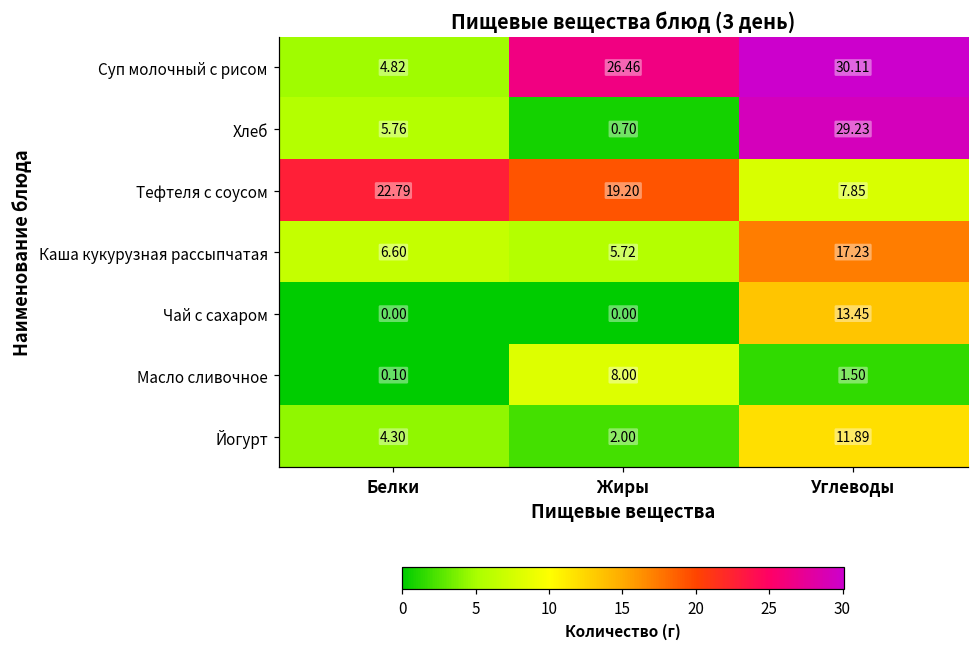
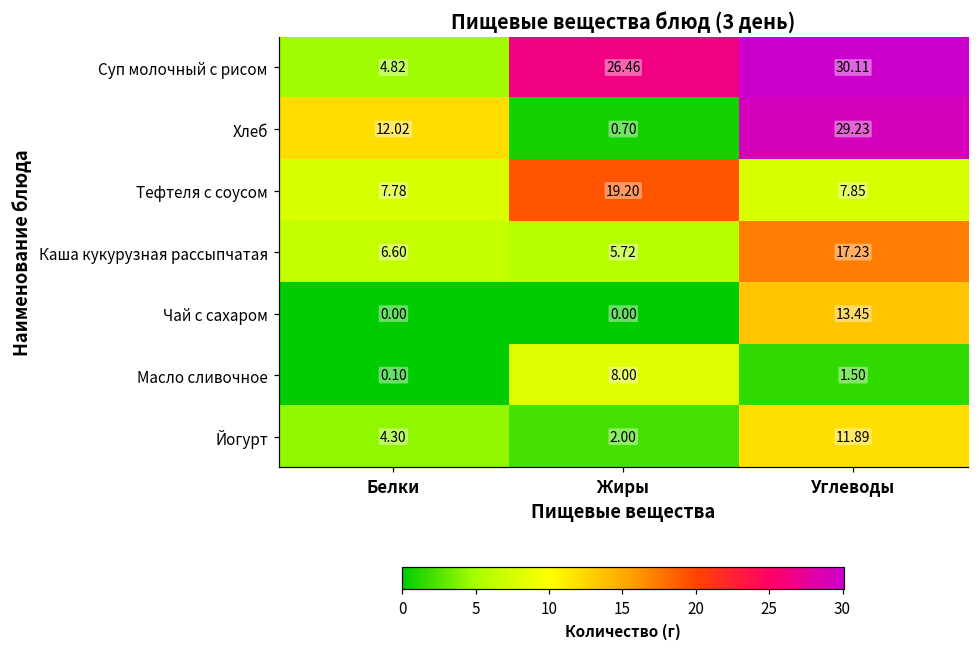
  {
    "Хлеб": {
-     "Белки": 5.76
+     "Белки": 12.02
    },
    "Тефтеля с соусом": {
-     "Белки": 22.79
+     "Белки": 7.78
    }
  }
